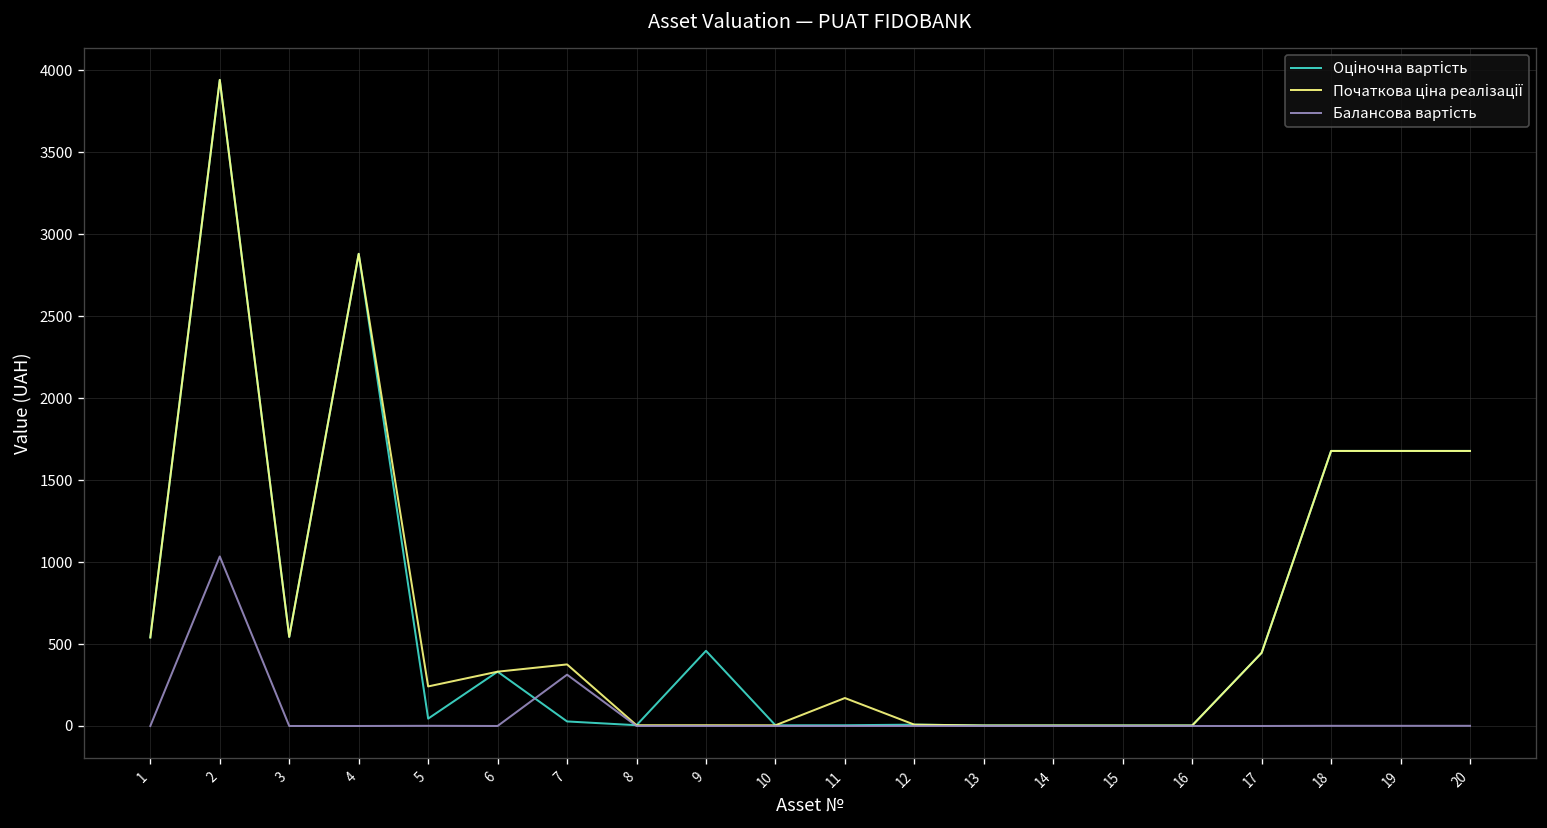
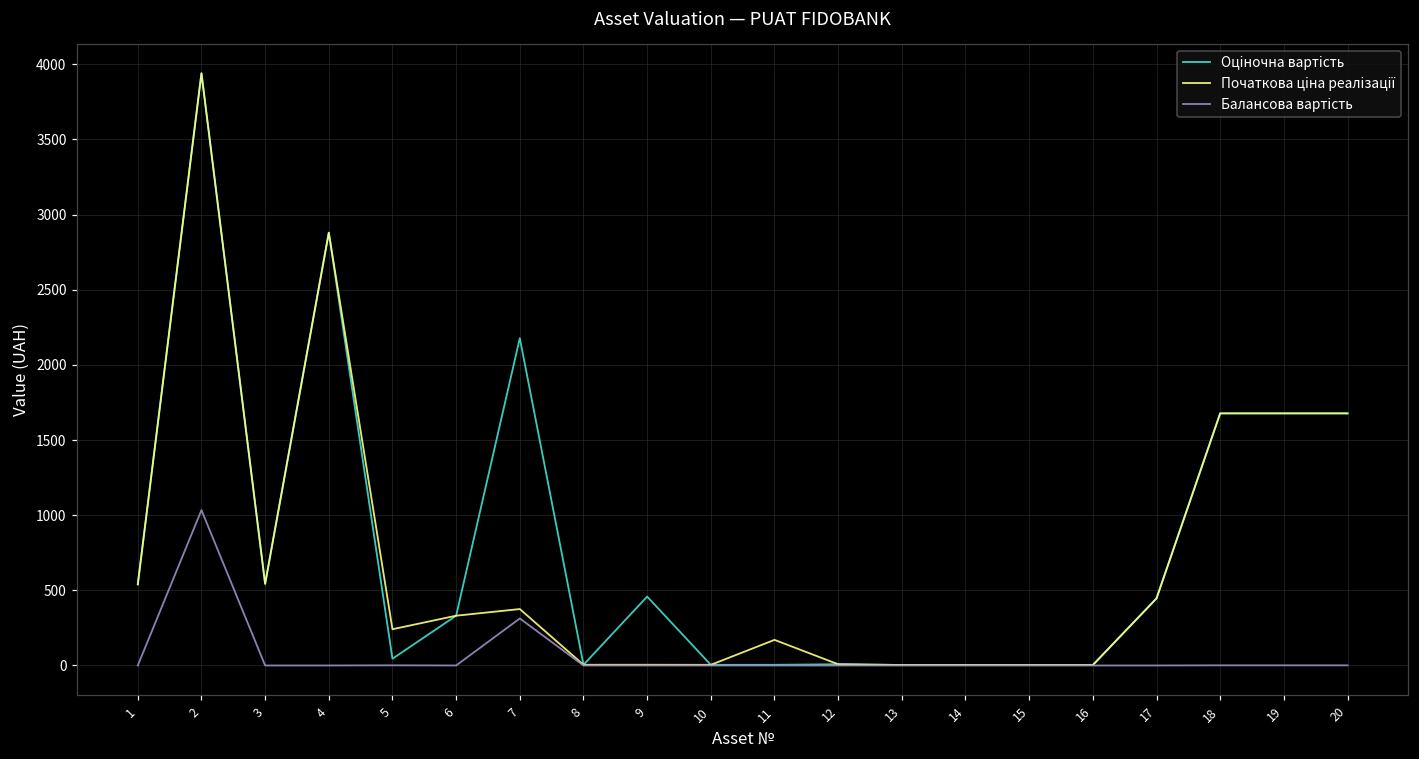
  {
    "Оціночна вартість": {
      "5": 40,
-     "7": 30,
+     "7": 2180,
      "9": 460
    },
    "Початкова ціна реалізації": {
      "5": 240,
      "7": 380,
      "11": 170
    },
    "Балансова вартість": {
      "1": 0,
      "2": 1030,
      "3": 0,
      "4": 0,
      "5": 0,
      "6": 0,
      "7": 310,
      "17": 0,
      "18": 0,
      "19": 0,
      "20": 0
    }
  }
